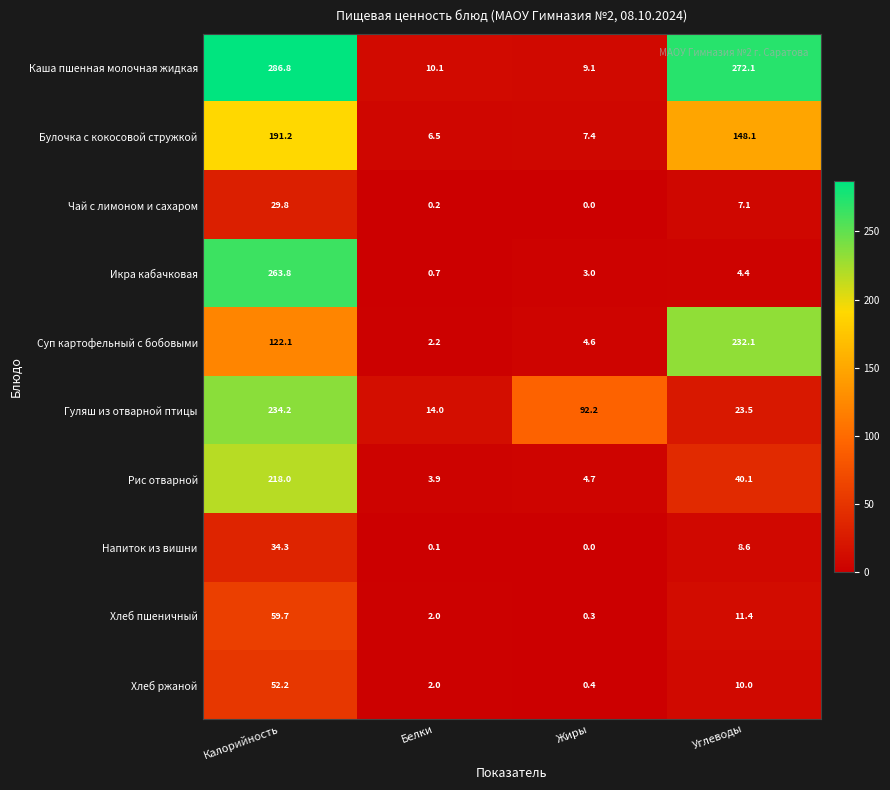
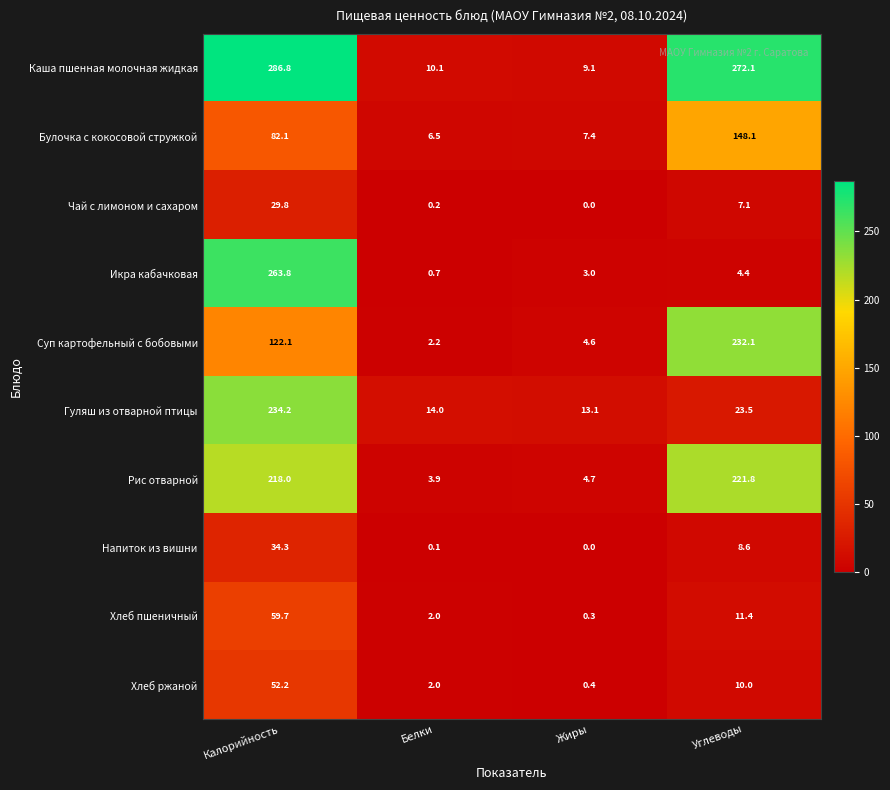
  {
    "Каша пшенная молочная жидкая": {
      "Калорийность": 286.8,
      "Белки": 10.1,
      "Жиры": 9.1
    },
    "Булочка с кокосовой стружкой": {
-     "Калорийность": 191.2,
+     "Калорийность": 82.1,
      "Белки": 6.5,
      "Жиры": 7.4,
      "Углеводы": 148.1
    },
    "Чай с лимоном и сахаром": {
      "Калорийность": 29.8,
      "Белки": 0.2,
      "Жиры": 0.0,
      "Углеводы": 7.1
    },
    "Икра кабачковая": {
      "Калорийность": 263.8,
      "Белки": 0.7,
      "Жиры": 3.0,
      "Углеводы": 4.4
    },
    "Суп картофельный с бобовыми": {
      "Калорийность": 122.1,
      "Белки": 2.2,
      "Жиры": 4.6,
      "Углеводы": 232.1
    },
    "Гуляш из отварной птицы": {
      "Калорийность": 234.2,
      "Белки": 14.0,
-     "Жиры": 92.2,
+     "Жиры": 13.1,
      "Углеводы": 23.5
    },
    "Рис отварной": {
      "Калорийность": 218.0,
      "Белки": 3.9,
      "Жиры": 4.7,
-     "Углеводы": 40.1
+     "Углеводы": 221.8
    },
    "Напиток из вишни": {
      "Калорийность": 34.3,
      "Белки": 0.1,
      "Жиры": 0.0,
      "Углеводы": 8.6
    },
    "Хлеб пшеничный": {
      "Калорийность": 59.7,
      "Белки": 2.0,
      "Жиры": 0.3,
      "Углеводы": 11.4
    },
    "Хлеб ржаной": {
      "Калорийность": 52.2,
      "Белки": 2.0,
      "Жиры": 0.4,
      "Углеводы": 10.0
    }
  }
